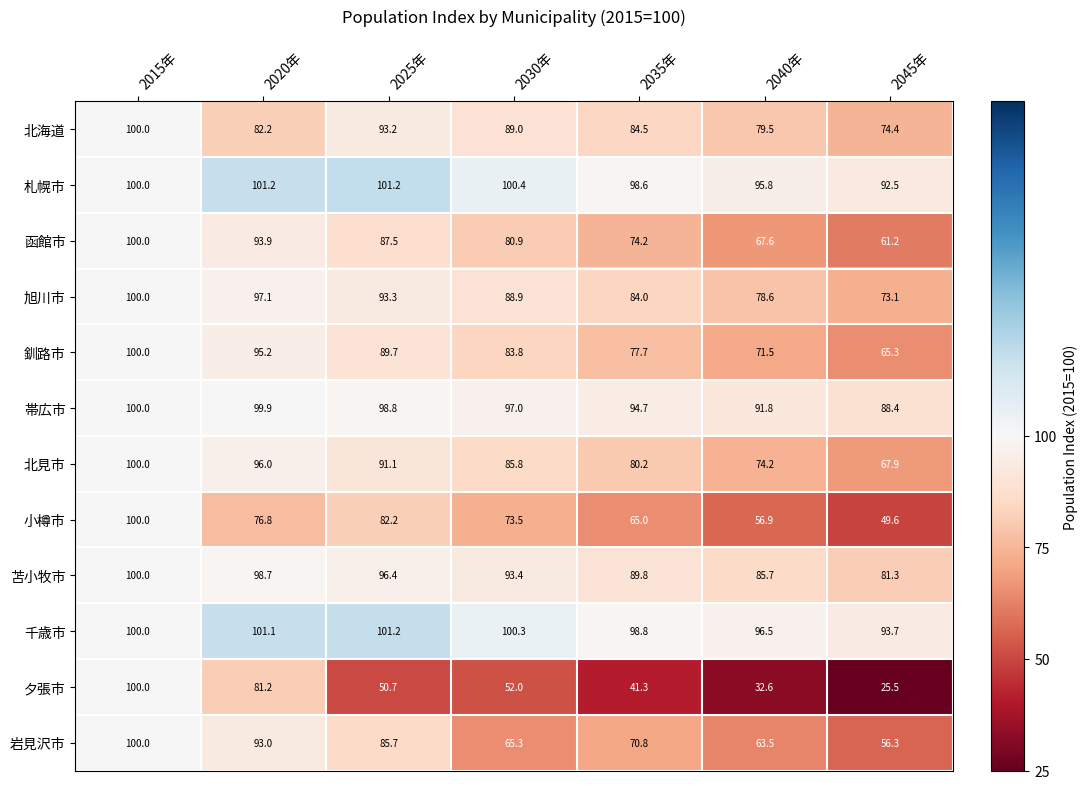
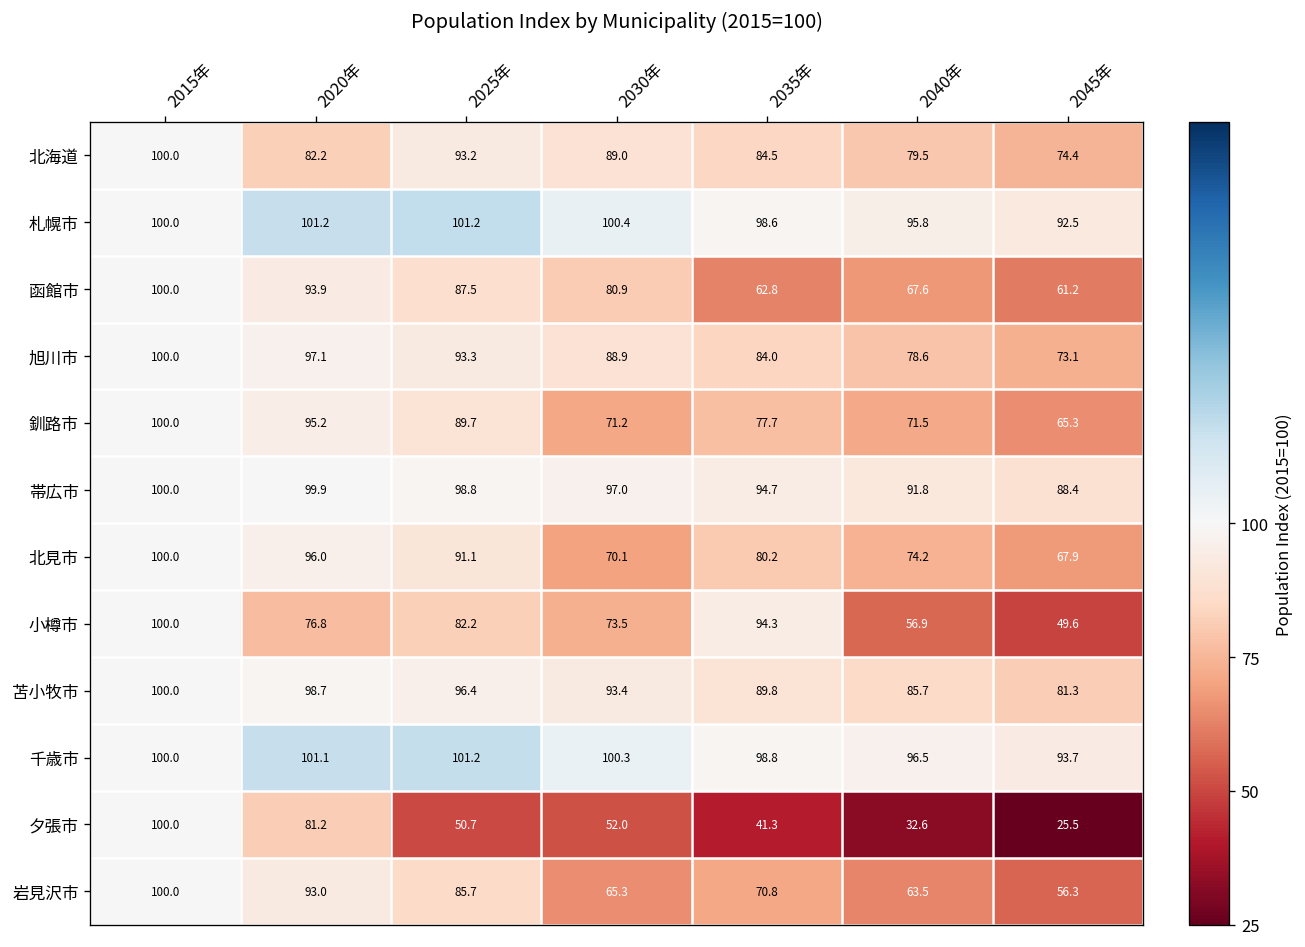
  {
    "北海道": {
      "2015年": 100.0,
      "2020年": 82.2,
      "2025年": 93.2,
      "2030年": 89.0,
      "2035年": 84.5,
      "2040年": 79.5,
      "2045年": 74.4
    },
    "札幌市": {
      "2015年": 100.0,
      "2020年": 101.2,
      "2025年": 101.2,
      "2030年": 100.4,
      "2035年": 98.6,
      "2040年": 95.8,
      "2045年": 92.5
    },
    "函館市": {
      "2015年": 100.0,
      "2020年": 93.9,
      "2025年": 87.5,
      "2030年": 80.9,
-     "2035年": 74.2,
+     "2035年": 62.8,
      "2040年": 67.6,
      "2045年": 61.2
    },
    "旭川市": {
      "2015年": 100.0,
      "2020年": 97.1,
      "2025年": 93.3,
      "2030年": 88.9,
      "2035年": 84.0,
      "2040年": 78.6,
      "2045年": 73.1
    },
    "釧路市": {
      "2015年": 100.0,
      "2020年": 95.2,
      "2025年": 89.7,
-     "2030年": 83.8,
+     "2030年": 71.2,
      "2035年": 77.7,
      "2040年": 71.5,
      "2045年": 65.3
    },
    "帯広市": {
      "2015年": 100.0,
      "2020年": 99.9,
      "2025年": 98.8,
      "2030年": 97.0,
      "2035年": 94.7,
      "2040年": 91.8,
      "2045年": 88.4
    },
    "北見市": {
      "2015年": 100.0,
      "2020年": 96.0,
      "2025年": 91.1,
-     "2030年": 85.8,
+     "2030年": 70.1,
      "2035年": 80.2,
      "2040年": 74.2,
      "2045年": 67.9
    },
    "小樽市": {
      "2015年": 100.0,
      "2020年": 76.8,
      "2025年": 82.2,
      "2030年": 73.5,
-     "2035年": 65.0,
+     "2035年": 94.3,
      "2040年": 56.9,
      "2045年": 49.6
    },
    "苫小牧市": {
      "2015年": 100.0,
      "2020年": 98.7,
      "2025年": 96.4,
      "2030年": 93.4,
      "2035年": 89.8,
      "2040年": 85.7,
      "2045年": 81.3
    },
    "千歳市": {
      "2015年": 100.0,
      "2020年": 101.1,
      "2025年": 101.2,
      "2030年": 100.3,
      "2035年": 98.8,
      "2040年": 96.5,
      "2045年": 93.7
    },
    "夕張市": {
      "2015年": 100.0,
      "2020年": 81.2,
      "2025年": 50.7,
      "2030年": 52.0,
      "2035年": 41.3,
      "2040年": 32.6,
      "2045年": 25.5
    },
    "岩見沢市": {
      "2015年": 100.0,
      "2020年": 93.0,
      "2025年": 85.7,
      "2030年": 65.3,
      "2035年": 70.8,
      "2040年": 63.5,
      "2045年": 56.3
    }
  }
